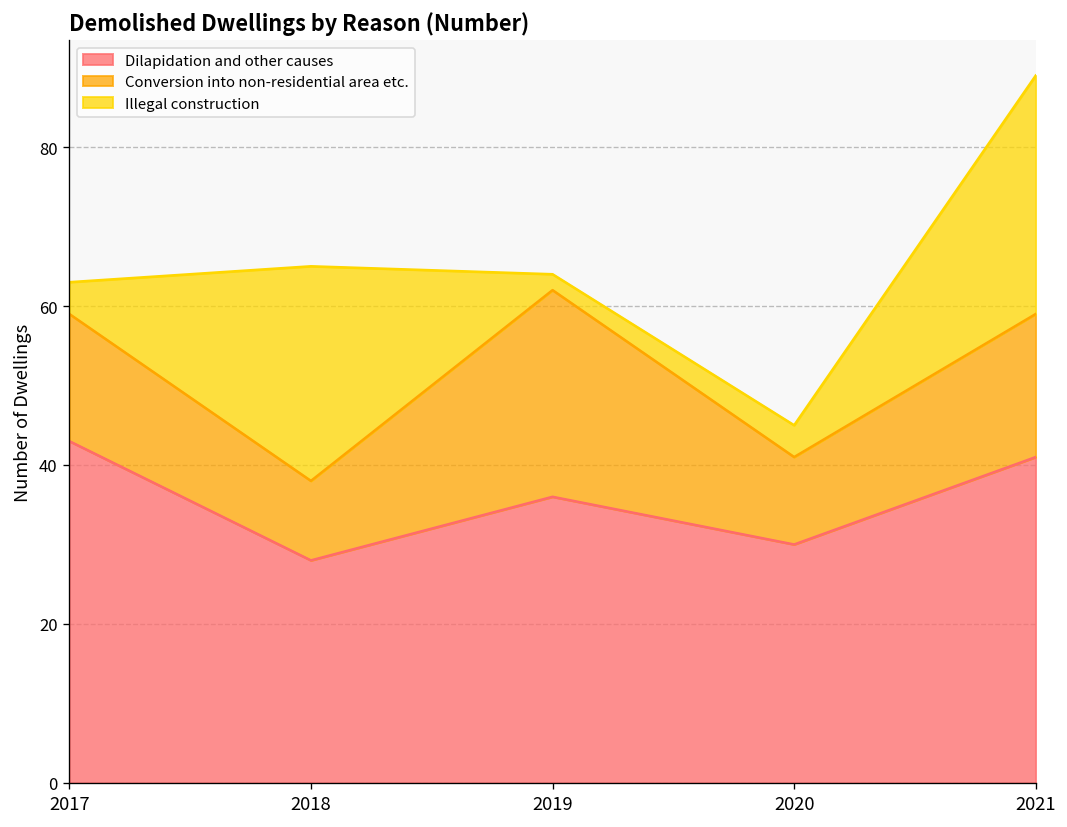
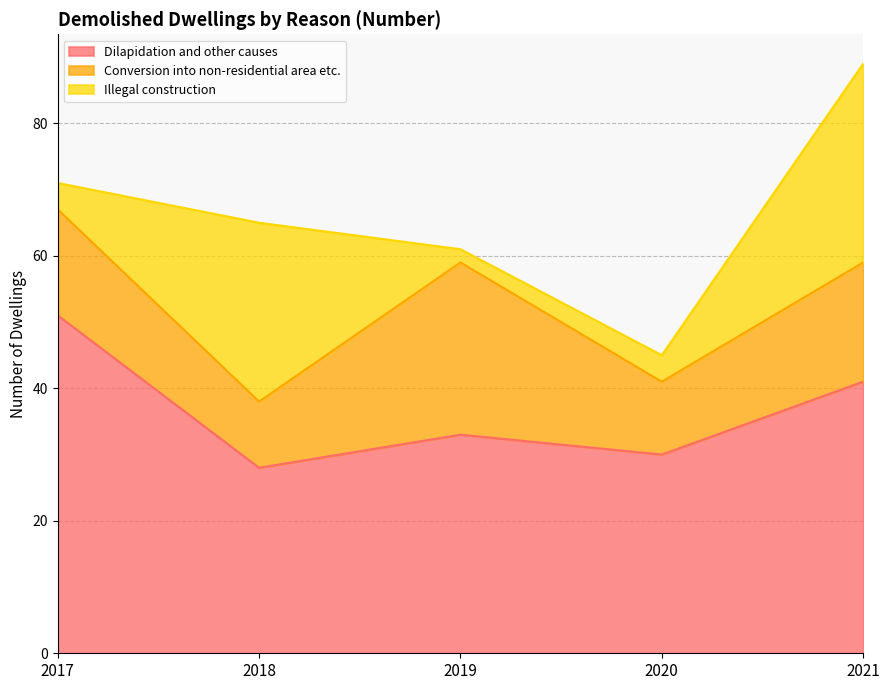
  {
    "Dilapidation and other causes": {
-     "2017": 43,
+     "2017": 51,
      "2018": 28,
-     "2019": 36,
+     "2019": 33,
      "2020": 30,
      "2021": 41
    }
  }
